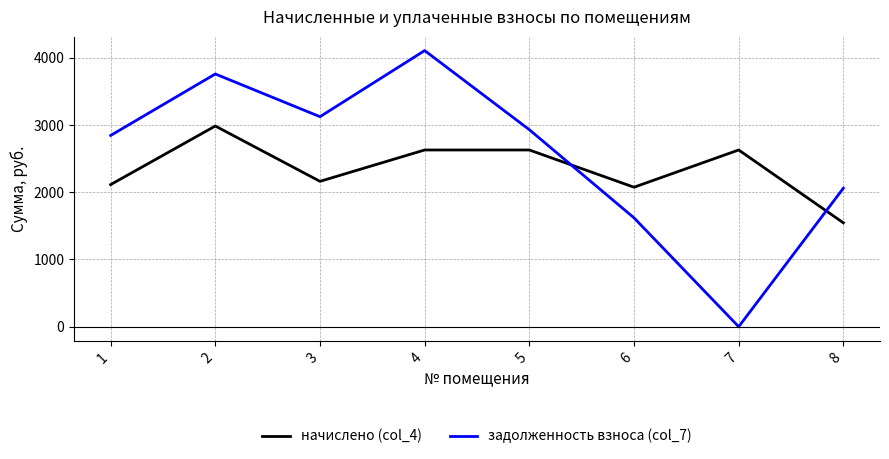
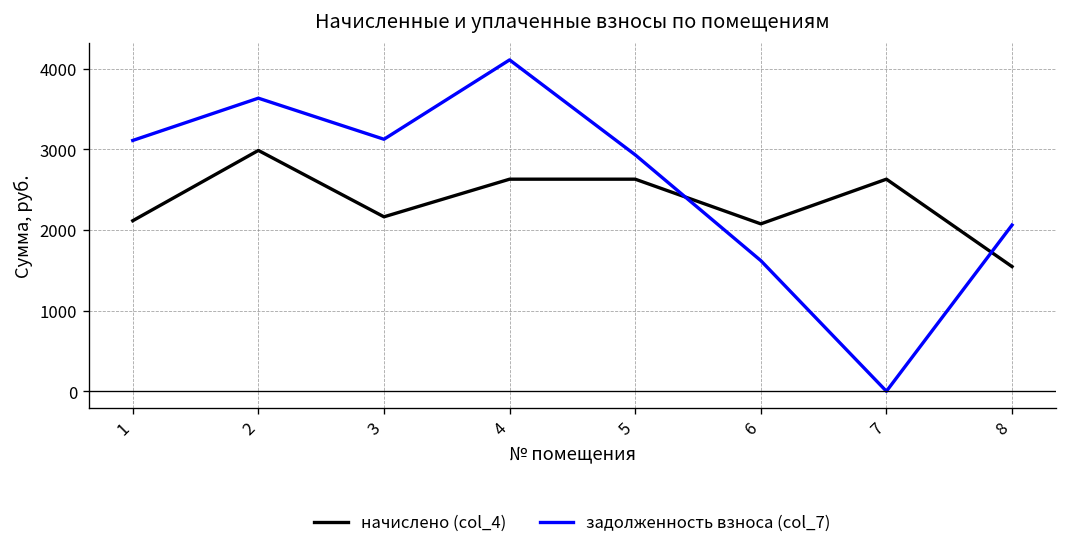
  {
    "начислено (col_4)": {
      "1": 2100,
      "2": 3000,
      "3": 2200,
      "4": 2600,
      "5": 2600,
      "6": 2100,
      "7": 2600,
      "8": 1500
    },
    "задолженность взноса (col_7)": {
-     "1": 2800,
-     "2": 3800,
+     "1": 3100,
+     "2": 3600,
      "3": 3100,
      "4": 4100,
      "5": 2900,
      "6": 1600,
      "7": 0,
      "8": 2100
    }
  }
